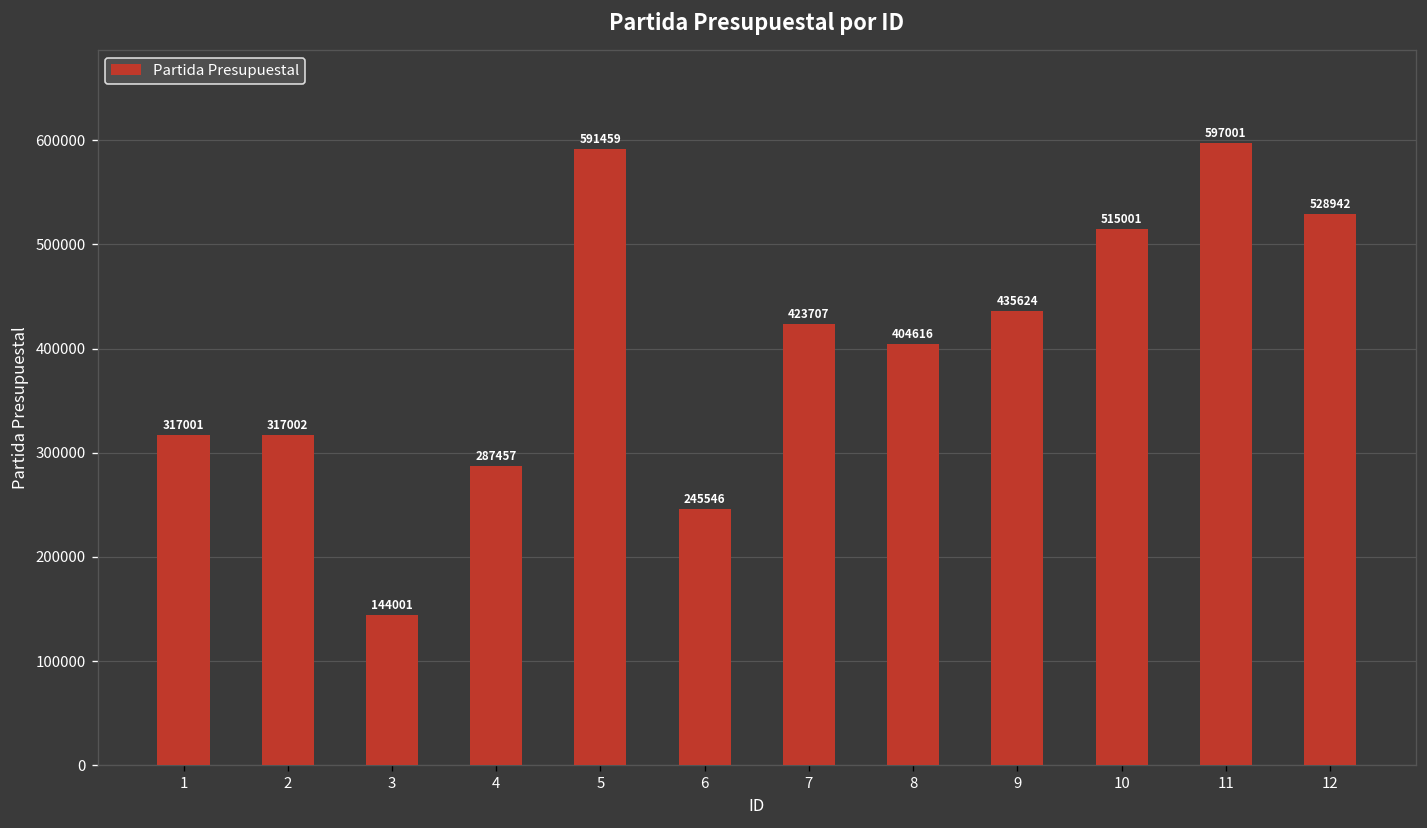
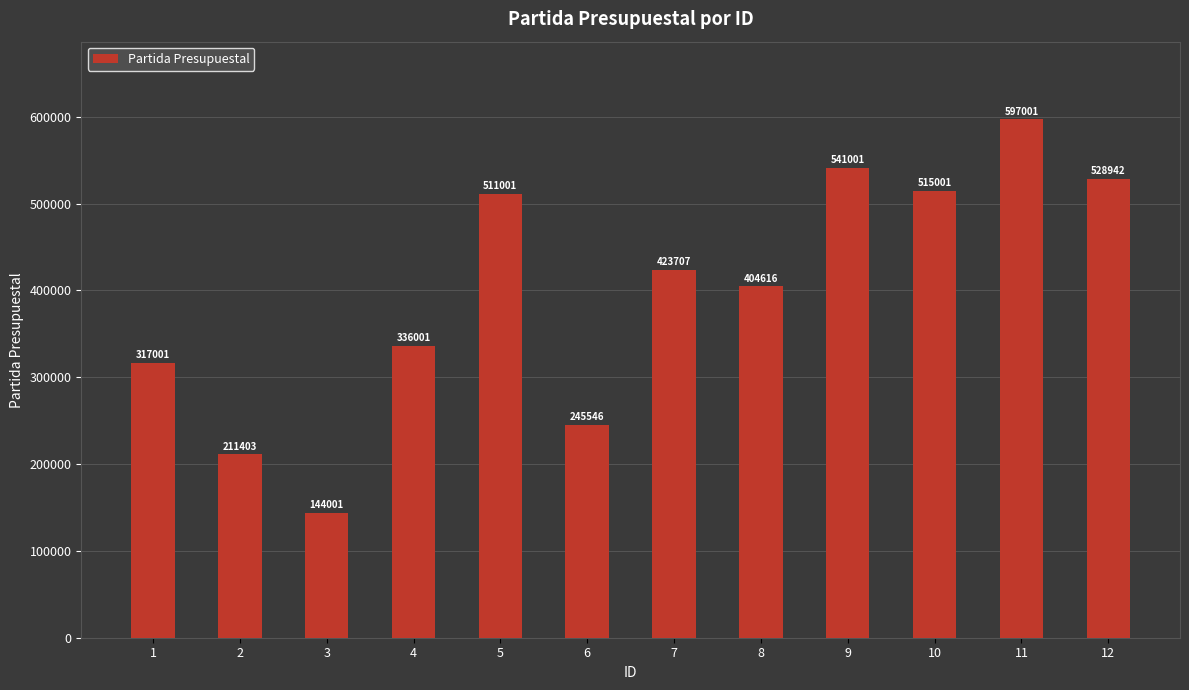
  {
    "1": 317001,
-   "2": 317002,
+   "2": 211403,
    "3": 144001,
-   "4": 287457,
-   "5": 591459,
+   "4": 336001,
+   "5": 511001,
    "6": 245546,
    "7": 423707,
    "8": 404616,
-   "9": 435624,
+   "9": 541001,
    "10": 515001,
    "11": 597001,
    "12": 528942
  }
